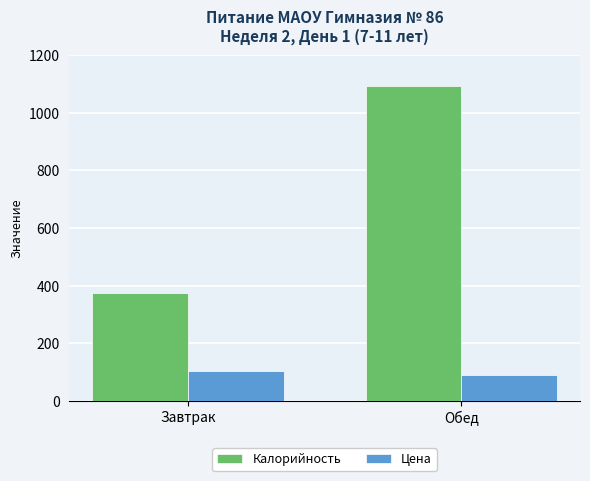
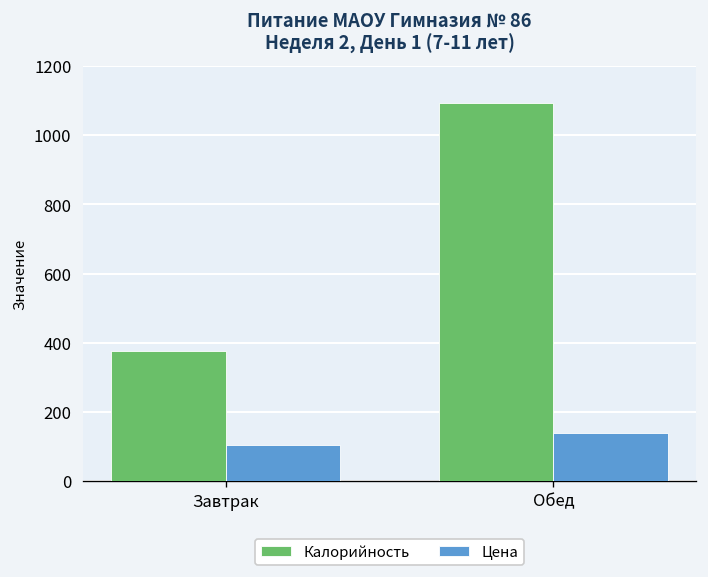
  {
    "Калорийность": {
      "Завтрак": 380,
      "Обед": 1090
    },
    "Цена": {
      "Завтрак": 100,
-     "Обед": 90
+     "Обед": 140
    }
  }
